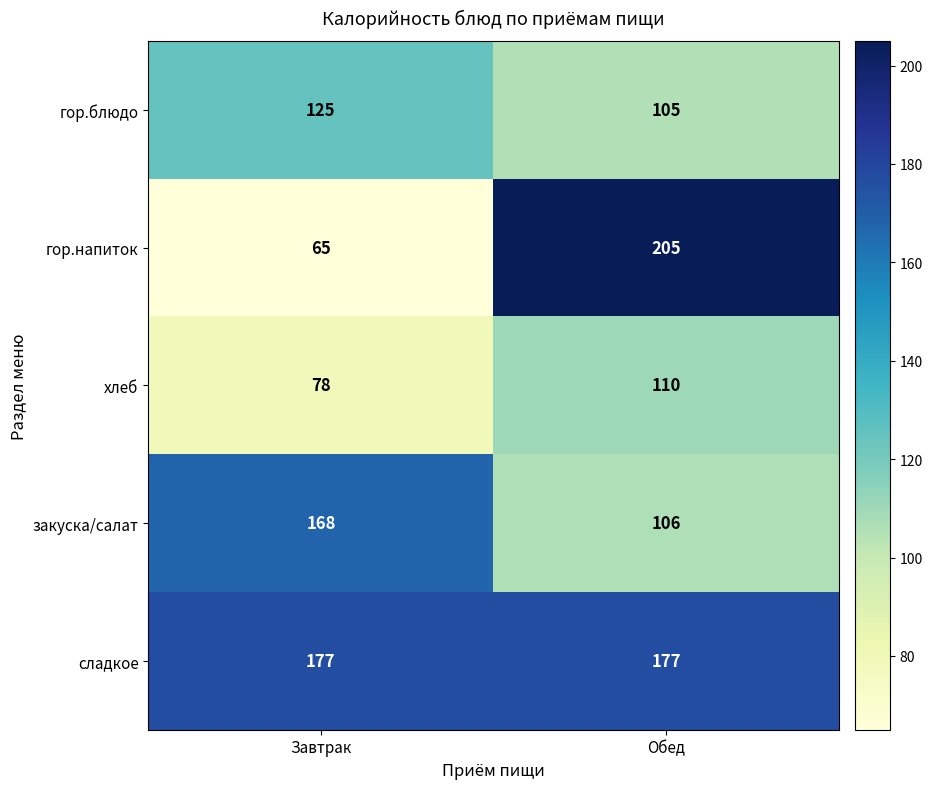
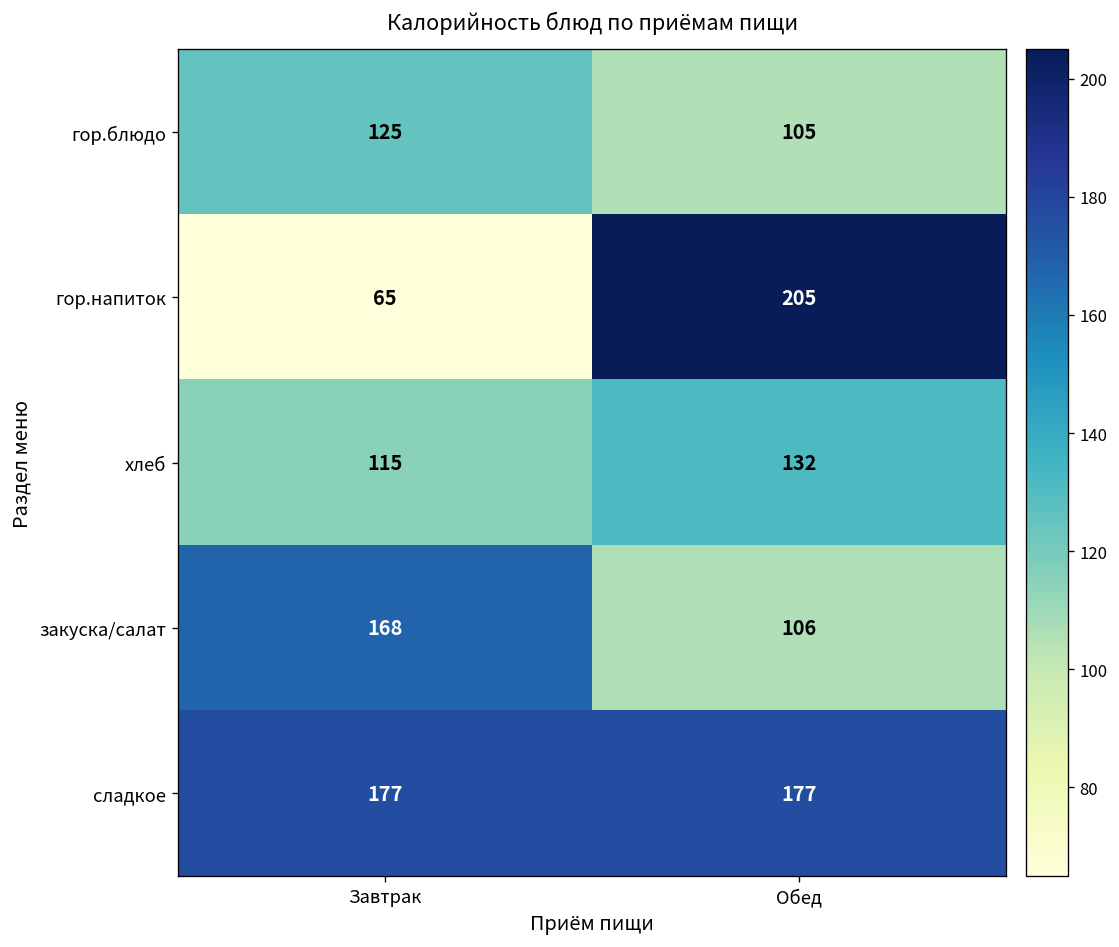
  {
    "гор.блюдо": {
      "Завтрак": 125,
      "Обед": 105
    },
    "гор.напиток": {
      "Завтрак": 65,
      "Обед": 205
    },
    "хлеб": {
-     "Завтрак": 78,
-     "Обед": 110
+     "Завтрак": 115,
+     "Обед": 132
    },
    "закуска/салат": {
      "Завтрак": 168,
      "Обед": 106
    },
    "сладкое": {
      "Завтрак": 177,
      "Обед": 177
    }
  }
